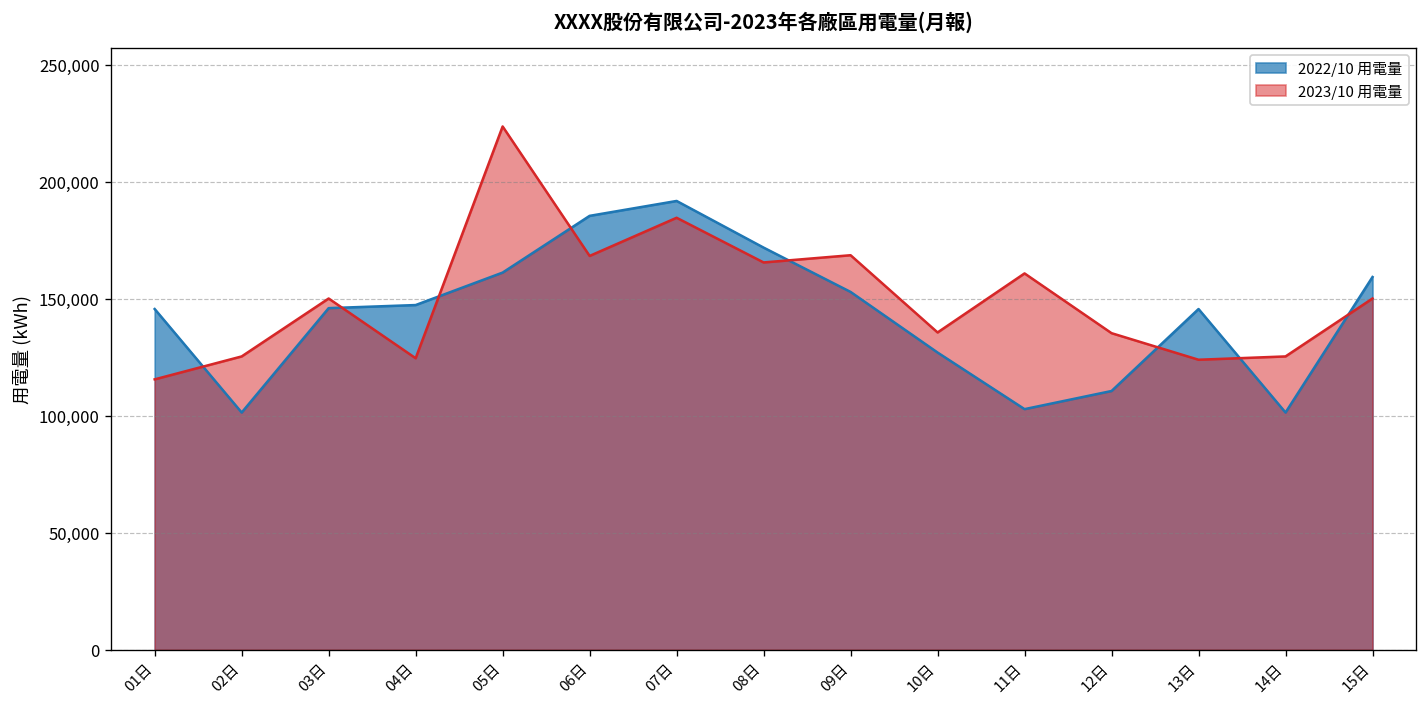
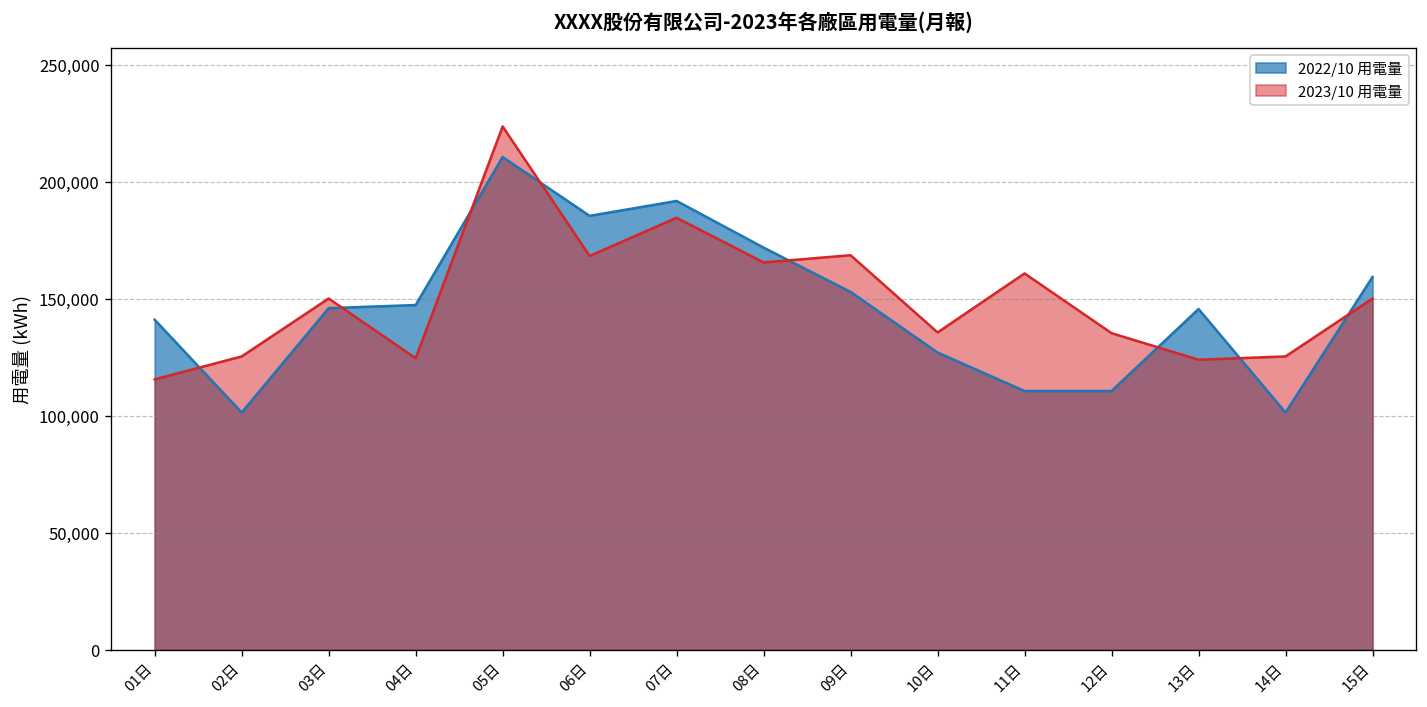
  {
    "2022/10 用電量": {
-     "01日": "146,000",
+     "01日": "141,000",
      "02日": "101,000",
      "03日": "146,000",
      "04日": "147,000",
-     "05日": "161,000",
+     "05日": "210,000",
      "06日": "185,000",
      "07日": "192,000",
      "08日": "172,000",
      "09日": "153,000",
      "10日": "127,000",
-     "11日": "103,000",
+     "11日": "111,000",
      "12日": "111,000",
      "13日": "146,000",
      "14日": "101,000",
      "15日": "159,000"
    },
    "2023/10 用電量": {
      "01日": "116,000",
      "02日": "125,000",
      "03日": "150,000",
      "04日": "125,000",
      "05日": "224,000",
      "06日": "168,000",
      "07日": "185,000",
      "08日": "165,000",
      "09日": "169,000",
      "10日": "136,000",
      "11日": "161,000",
      "12日": "135,000",
      "13日": "124,000",
      "14日": "125,000",
      "15日": "150,000"
    }
  }
